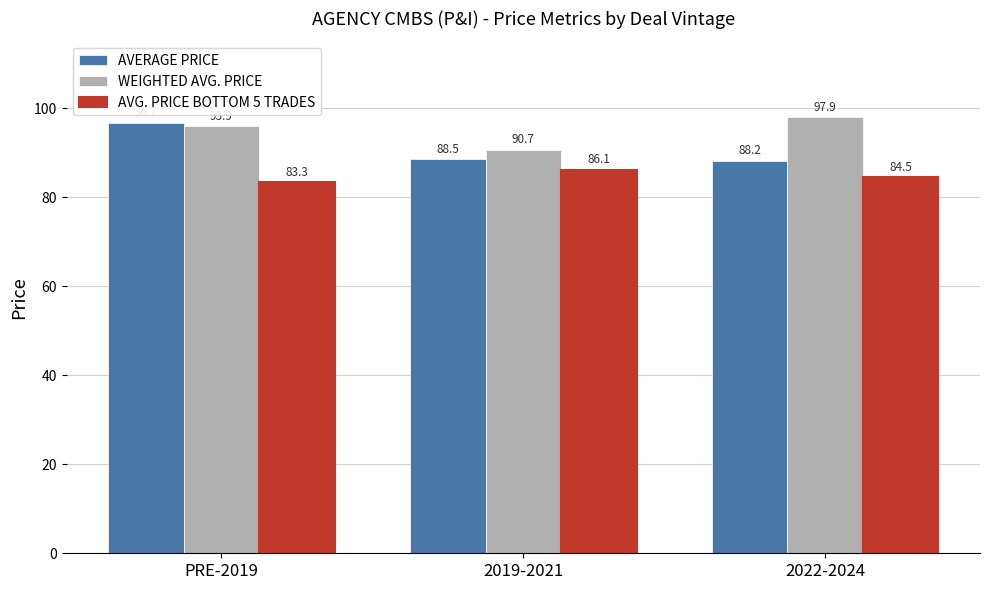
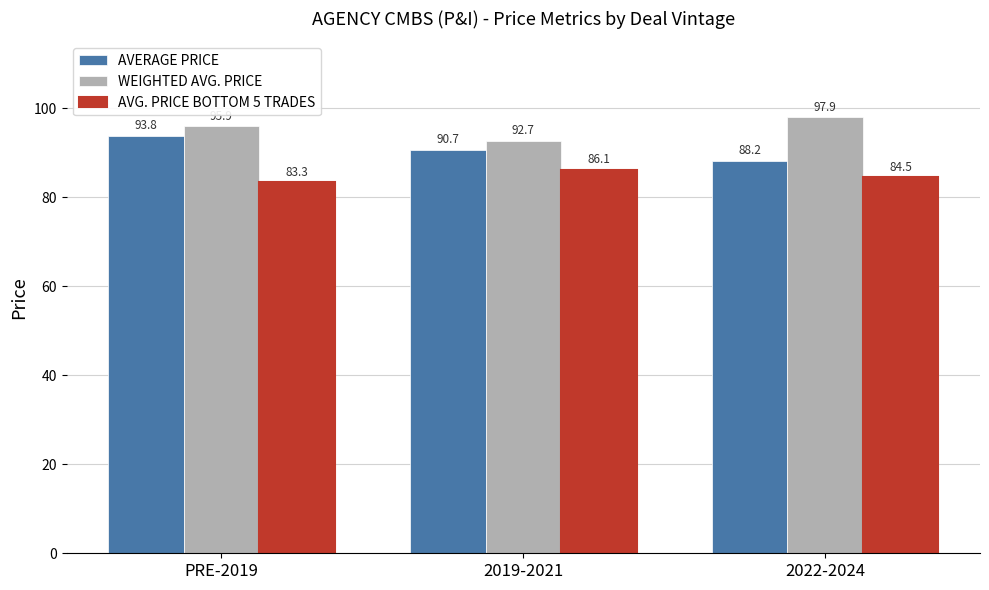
  {
    "AVERAGE PRICE": {
-     "PRE-2019": 97,
-     "2019-2021": 88.5,
+     "PRE-2019": 94,
+     "2019-2021": 90.7,
      "2022-2024": 88.2
    },
    "WEIGHTED AVG. PRICE": {
-     "2019-2021": 90.7,
+     "2019-2021": 92.7,
      "2022-2024": 97.9
    },
    "AVG. PRICE BOTTOM 5 TRADES": {
      "PRE-2019": 83.3,
      "2019-2021": 86.1,
      "2022-2024": 84.5
    }
  }
